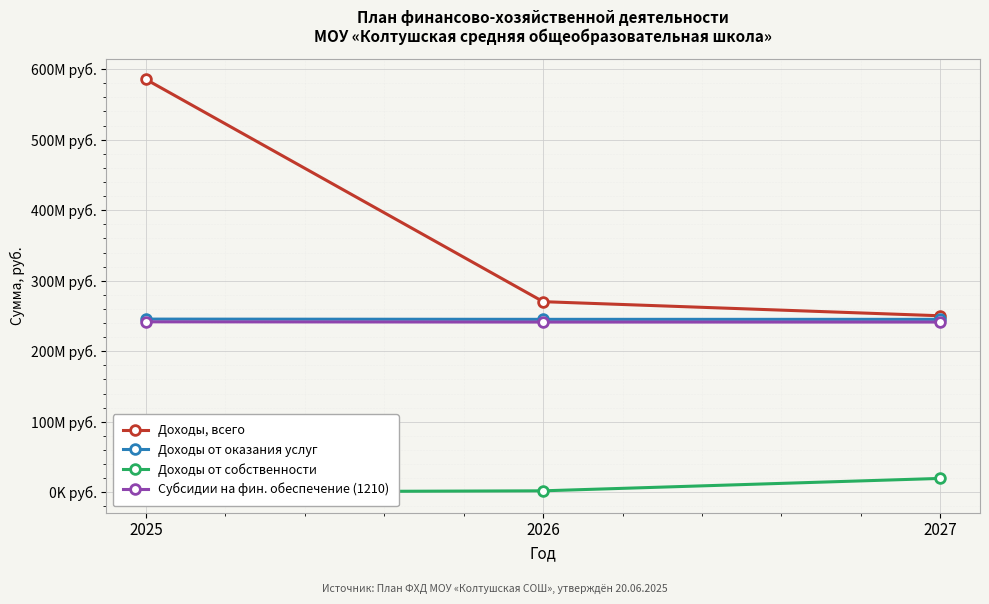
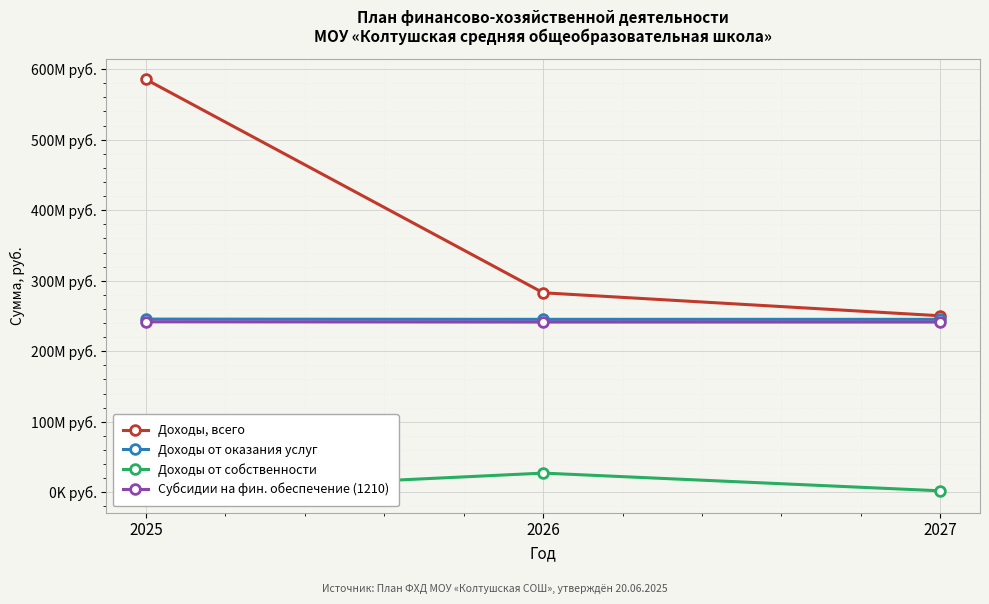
  {
    "Доходы, всего": {
      "2025": "590M руб.",
-     "2026": "270M руб.",
+     "2026": "280M руб.",
      "2027": "250M руб."
    },
    "Доходы от оказания услуг": {
      "2025": "250M руб.",
      "2026": "250M руб.",
      "2027": "250M руб."
    },
    "Доходы от собственности": {
-     "2026": "0M руб.",
-     "2027": "20M руб."
+     "2026": "30M руб.",
+     "2027": "0M руб."
    },
    "Субсидии на фин. обеспечение (1210)": {
      "2025": "240M руб.",
      "2026": "240M руб.",
      "2027": "240M руб."
    }
  }
